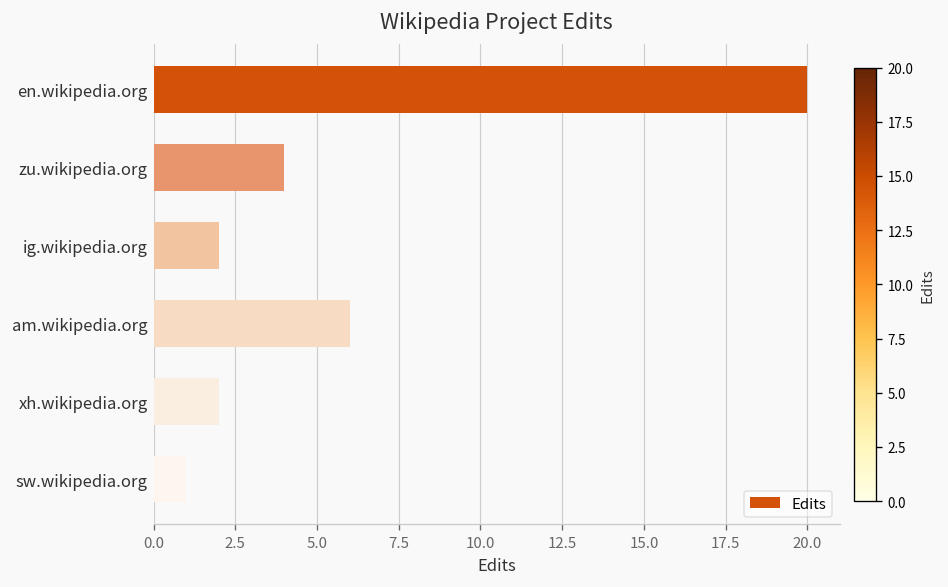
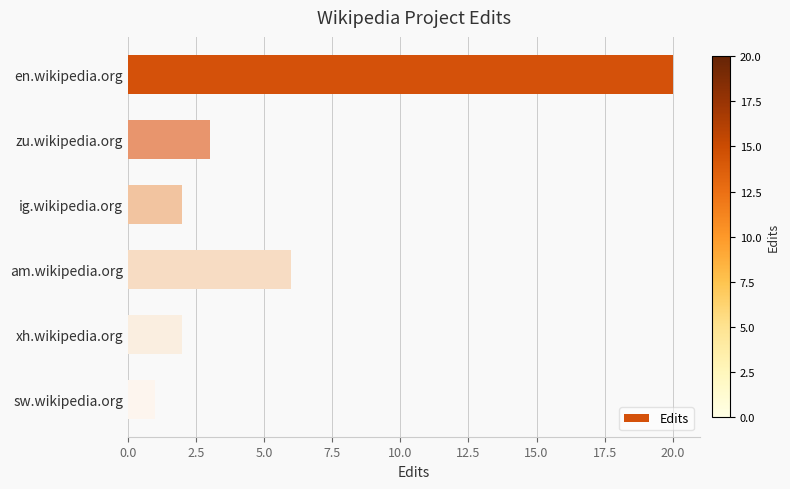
  {
    "en.wikipedia.org": 20,
-   "zu.wikipedia.org": 4,
+   "zu.wikipedia.org": 3,
    "ig.wikipedia.org": 2,
    "am.wikipedia.org": 6,
    "xh.wikipedia.org": 2,
    "sw.wikipedia.org": 1
  }
